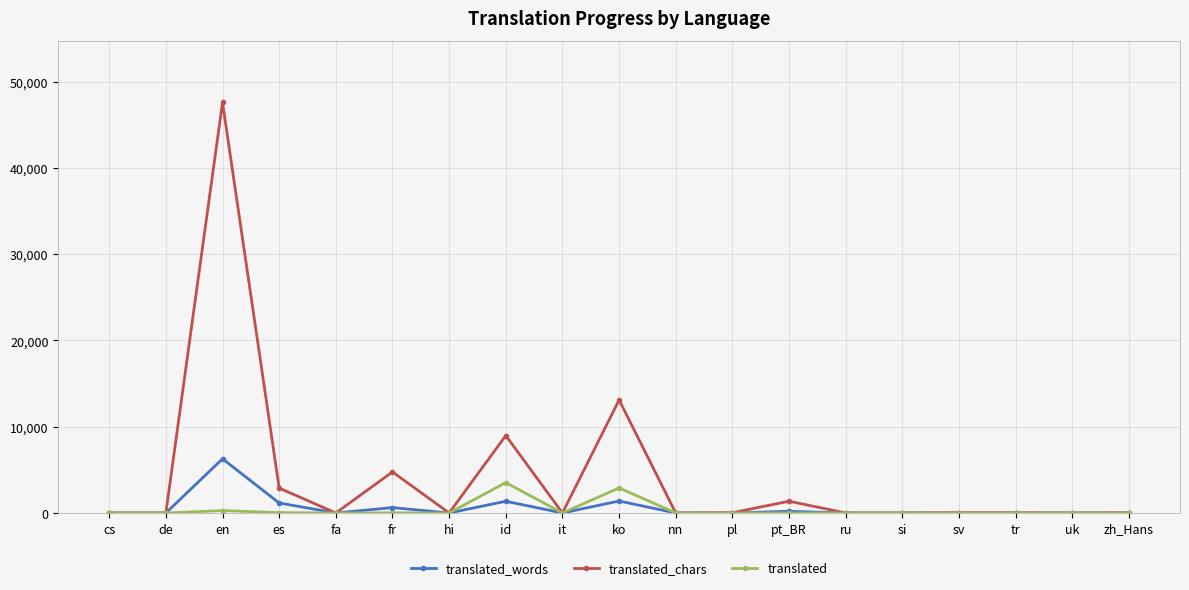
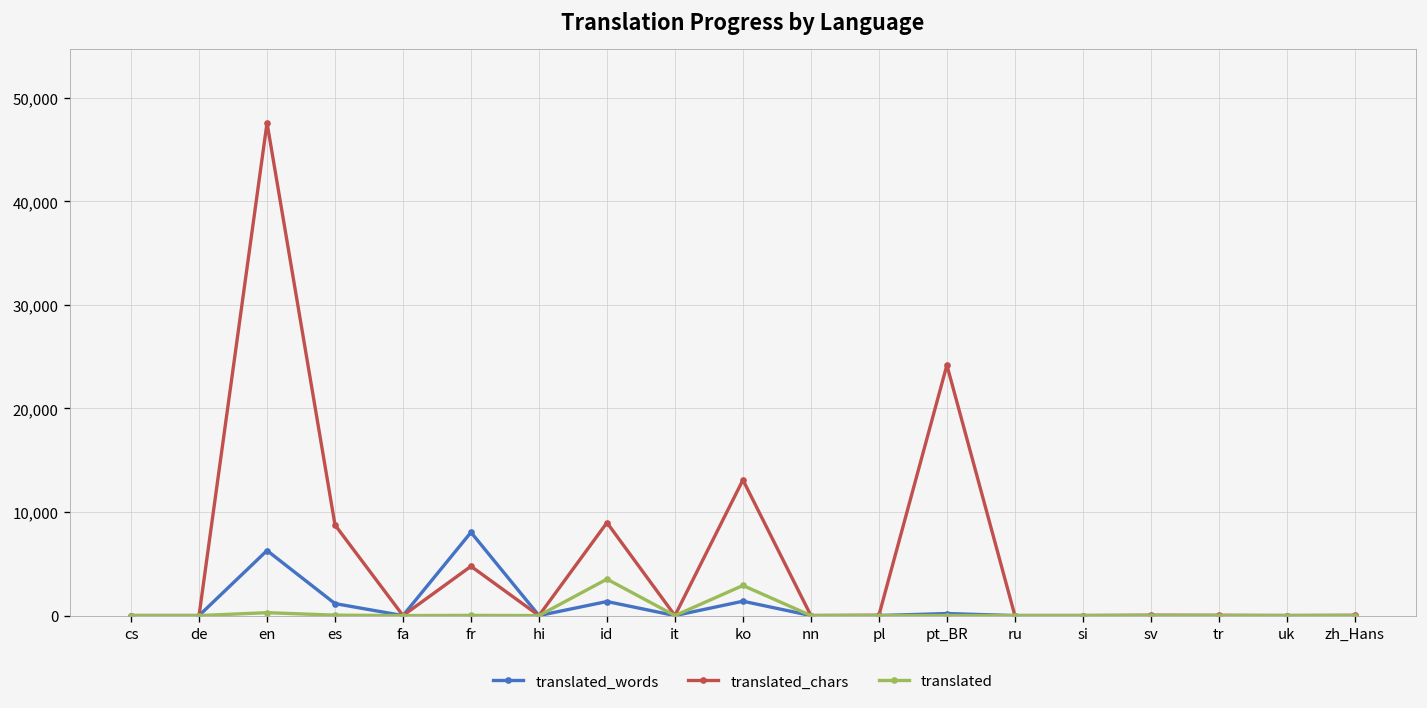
  {
    "translated_words": {
      "en": "6,000",
      "es": "1,000",
-     "fr": "1,000",
+     "fr": "8,000",
      "id": "1,000",
      "ko": "1,000"
    },
    "translated_chars": {
      "en": "48,000",
-     "es": "3,000",
+     "es": "9,000",
      "fr": "5,000",
      "id": "9,000",
      "ko": "13,000",
-     "pt_BR": "1,000"
+     "pt_BR": "24,000"
    },
    "translated": {
      "en": "0",
      "es": "0",
      "fr": "0",
      "id": "4,000",
      "ko": "3,000"
    }
  }
